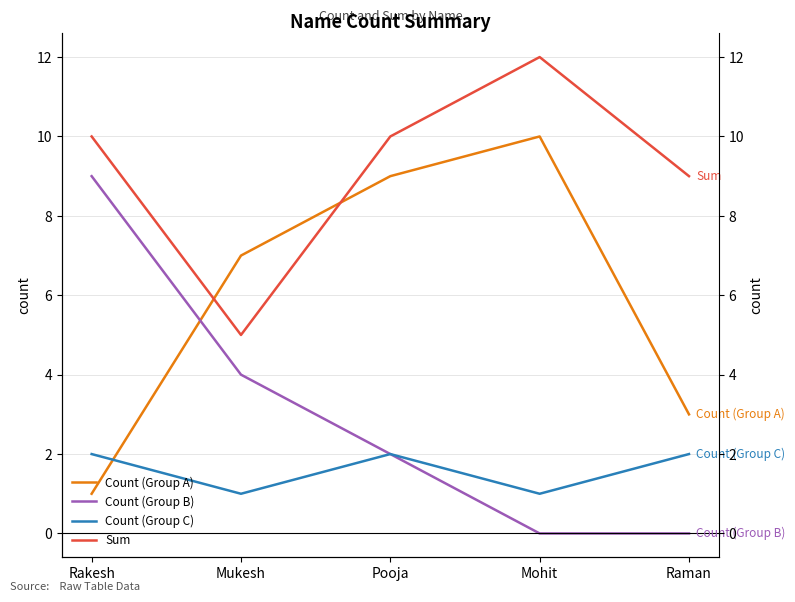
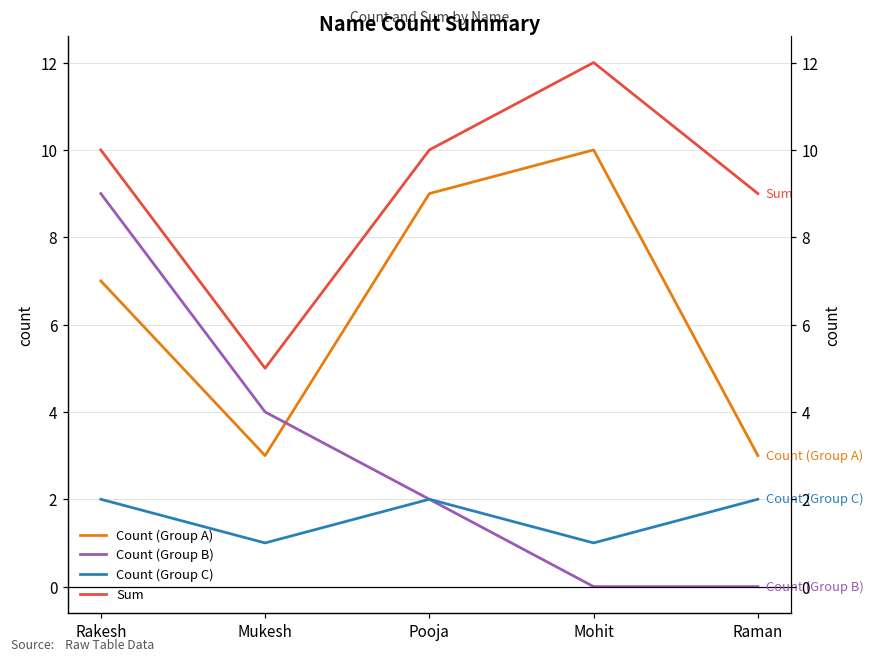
  {
    "Count (Group A)": {
-     "Rakesh": 1,
-     "Mukesh": 7,
+     "Rakesh": 7,
+     "Mukesh": 3,
      "Pooja": 9,
      "Mohit": 10,
      "Raman": 3
    },
    "Count (Group B)": {
      "Rakesh": 9,
      "Mukesh": 4,
      "Mohit": 0,
      "Raman": 0
    },
    "Count (Group C)": {
      "Rakesh": 2,
      "Mukesh": 1,
      "Mohit": 1,
      "Raman": 2
    },
    "Sum": {
      "Rakesh": 10,
      "Mukesh": 5,
      "Pooja": 10,
      "Mohit": 12,
      "Raman": 9
    }
  }
